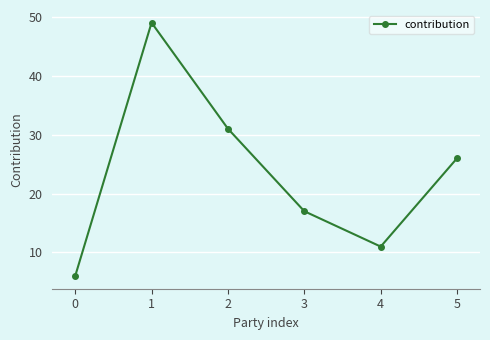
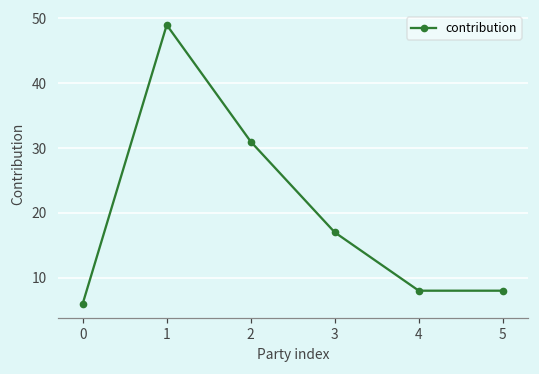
  {
    "0": 6,
    "1": 49,
    "2": 31,
    "3": 17,
-   "4": 11,
-   "5": 26
+   "4": 8,
+   "5": 8
  }
